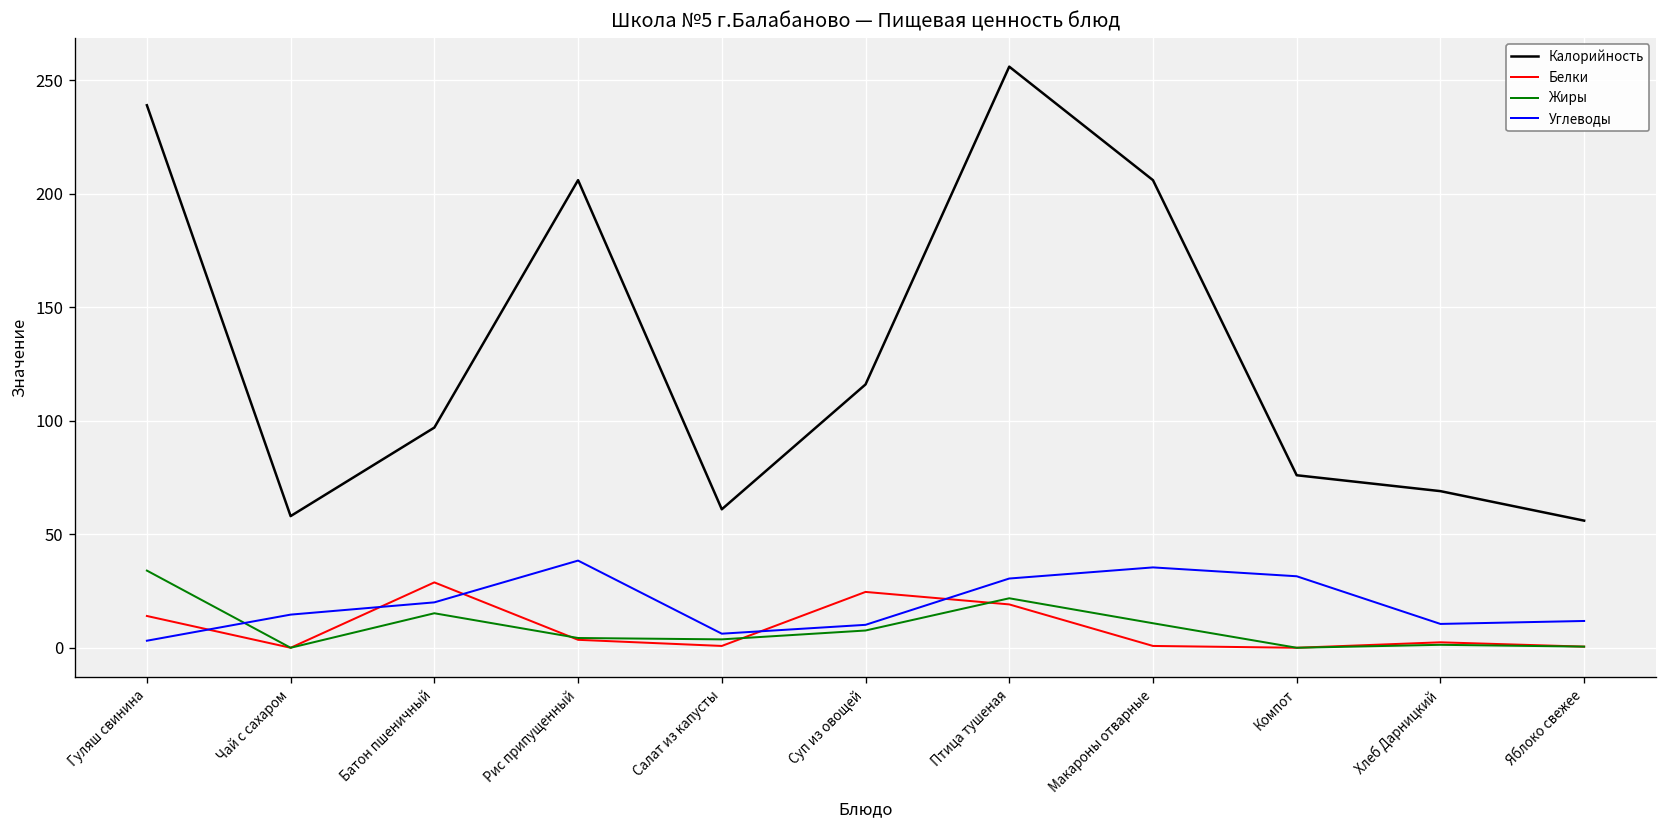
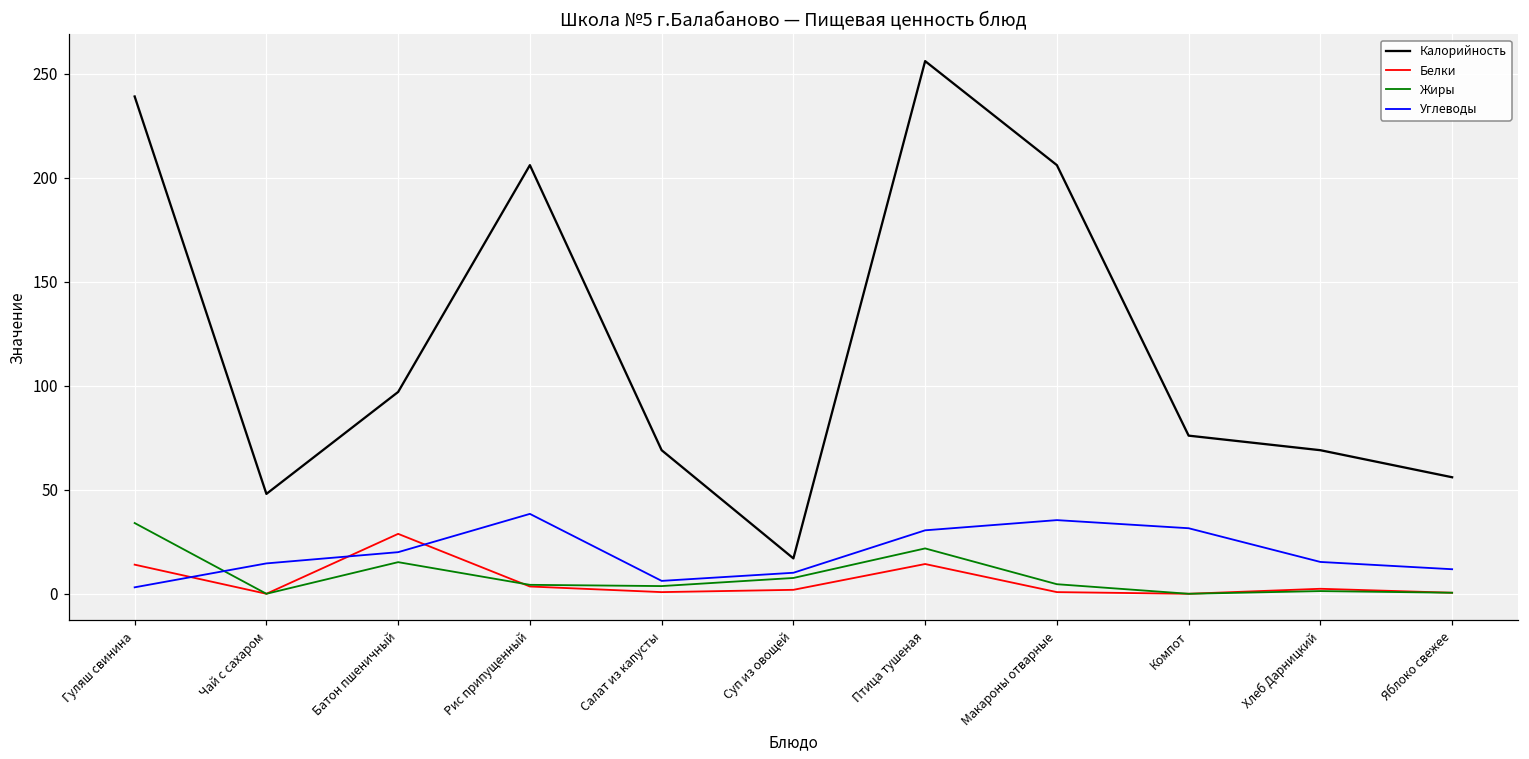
  {
    "Калорийность": {
      "Гуляш свинина": 239,
-     "Чай с сахаром": 58,
+     "Чай с сахаром": 48,
      "Батон пшеничный": 97,
      "Рис припущенный": 206,
-     "Салат из капусты": 61,
-     "Суп из овощей": 116,
+     "Салат из капусты": 69,
+     "Суп из овощей": 17,
      "Птица тушеная": 256,
      "Макароны отварные": 206,
      "Компот": 76,
      "Хлеб Дарницкий": 69,
      "Яблоко свежее": 56
    },
    "Белки": {
      "Гуляш свинина": 14,
      "Батон пшеничный": 29,
      "Салат из капусты": 1,
-     "Суп из овощей": 25,
-     "Птица тушеная": 19,
+     "Суп из овощей": 2,
+     "Птица тушеная": 14,
      "Макароны отварные": 1
    },
    "Жиры": {
      "Гуляш свинина": 34,
      "Батон пшеничный": 15,
      "Салат из капусты": 4,
      "Суп из овощей": 8,
      "Птица тушеная": 22,
-     "Макароны отварные": 11
+     "Макароны отварные": 5
    },
    "Углеводы": {
      "Гуляш свинина": 3,
      "Чай с сахаром": 15,
      "Батон пшеничный": 20,
      "Рис припущенный": 38,
      "Салат из капусты": 6,
      "Суп из овощей": 10,
      "Птица тушеная": 31,
      "Макароны отварные": 35,
      "Компот": 32,
-     "Хлеб Дарницкий": 11,
+     "Хлеб Дарницкий": 15,
      "Яблоко свежее": 12
    }
  }
